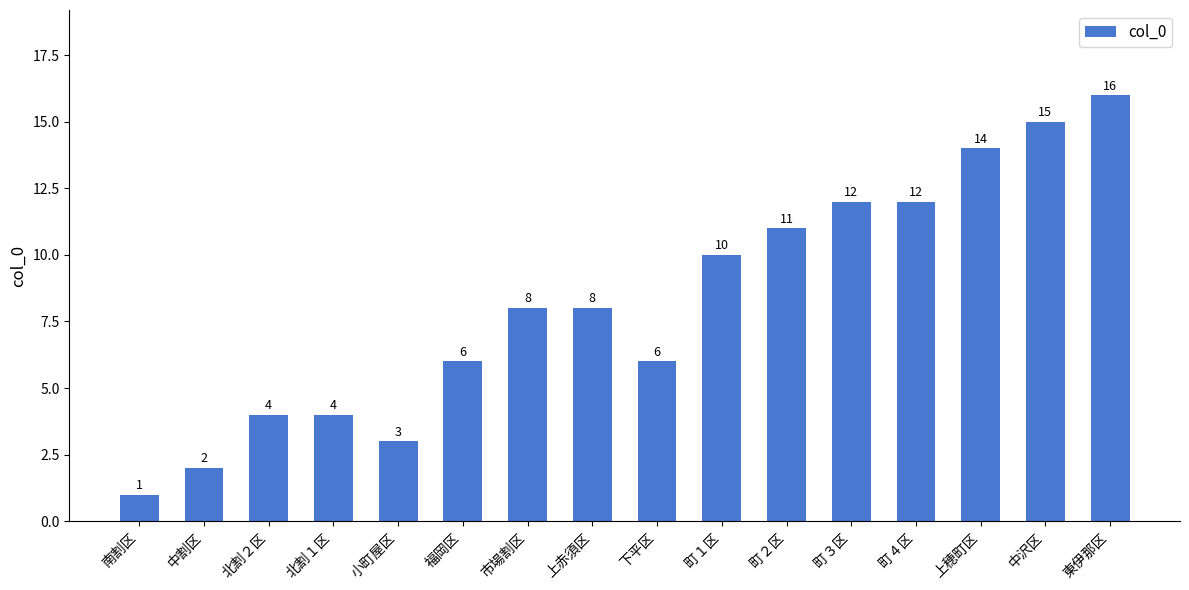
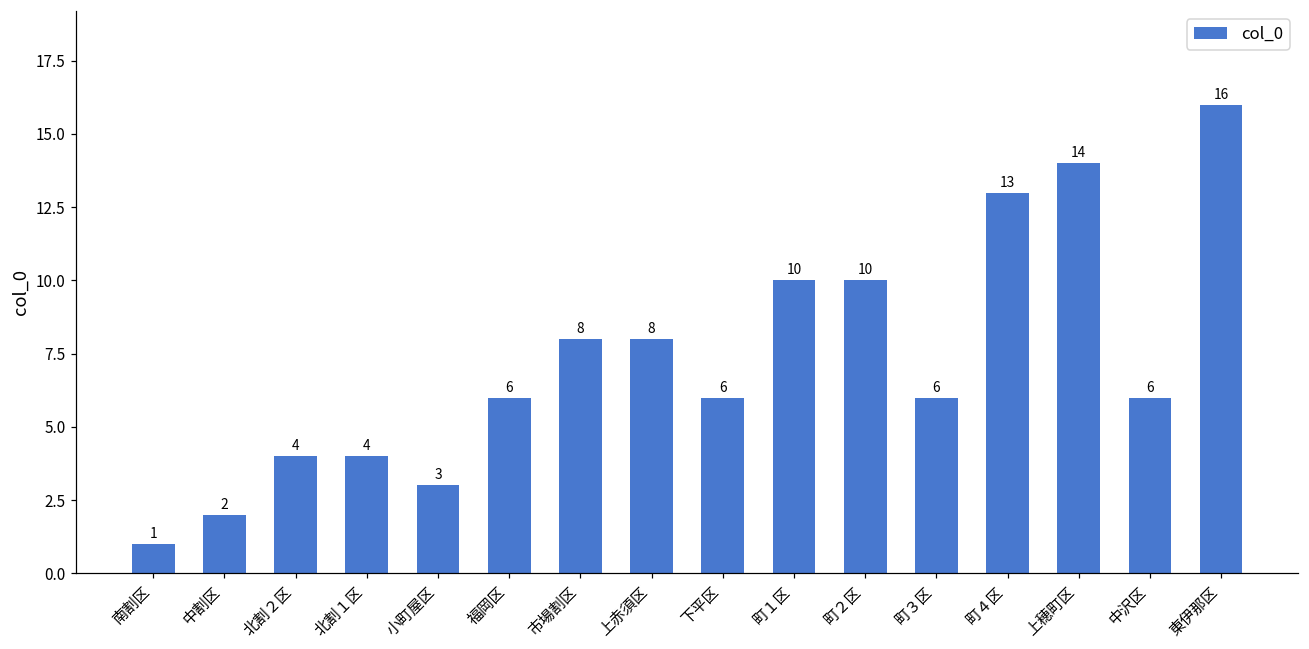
  {
    "南割区": 1,
    "中割区": 2,
    "北割２区": 4,
    "北割１区": 4,
    "小町屋区": 3,
    "福岡区": 6,
    "市場割区": 8,
    "上赤須区": 8,
    "下平区": 6,
    "町１区": 10,
-   "町２区": 11,
-   "町３区": 12,
-   "町４区": 12,
+   "町２区": 10,
+   "町３区": 6,
+   "町４区": 13,
    "上穂町区": 14,
-   "中沢区": 15,
+   "中沢区": 6,
    "東伊那区": 16
  }
